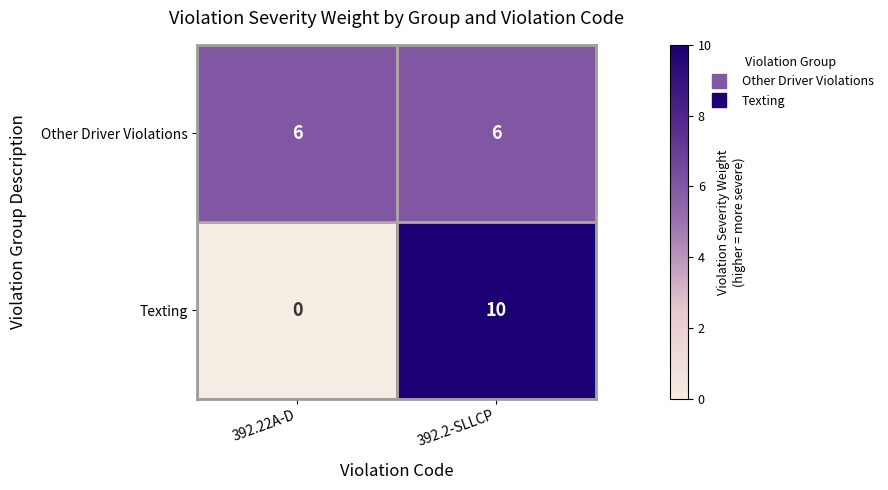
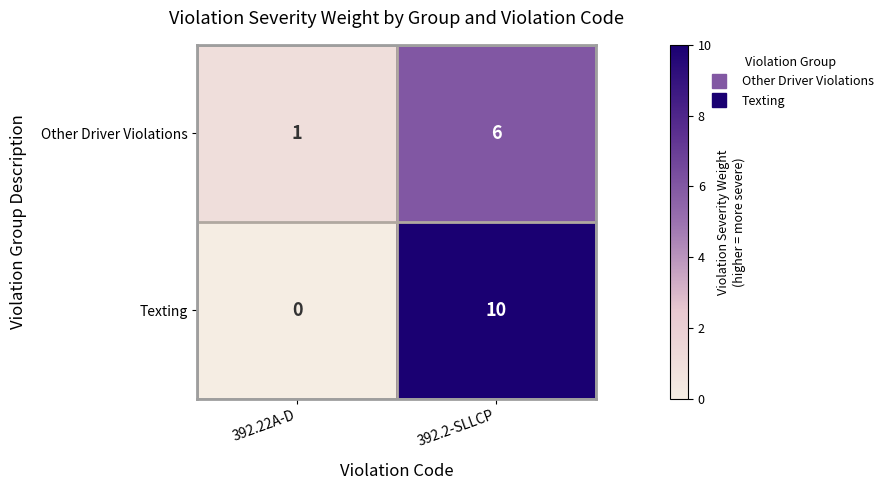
  {
    "Other Driver Violations": {
-     "392.22A-D": 6,
+     "392.22A-D": 1,
      "392.2-SLLCP": 6
    },
    "Texting": {
      "392.22A-D": 0,
      "392.2-SLLCP": 10
    }
  }
